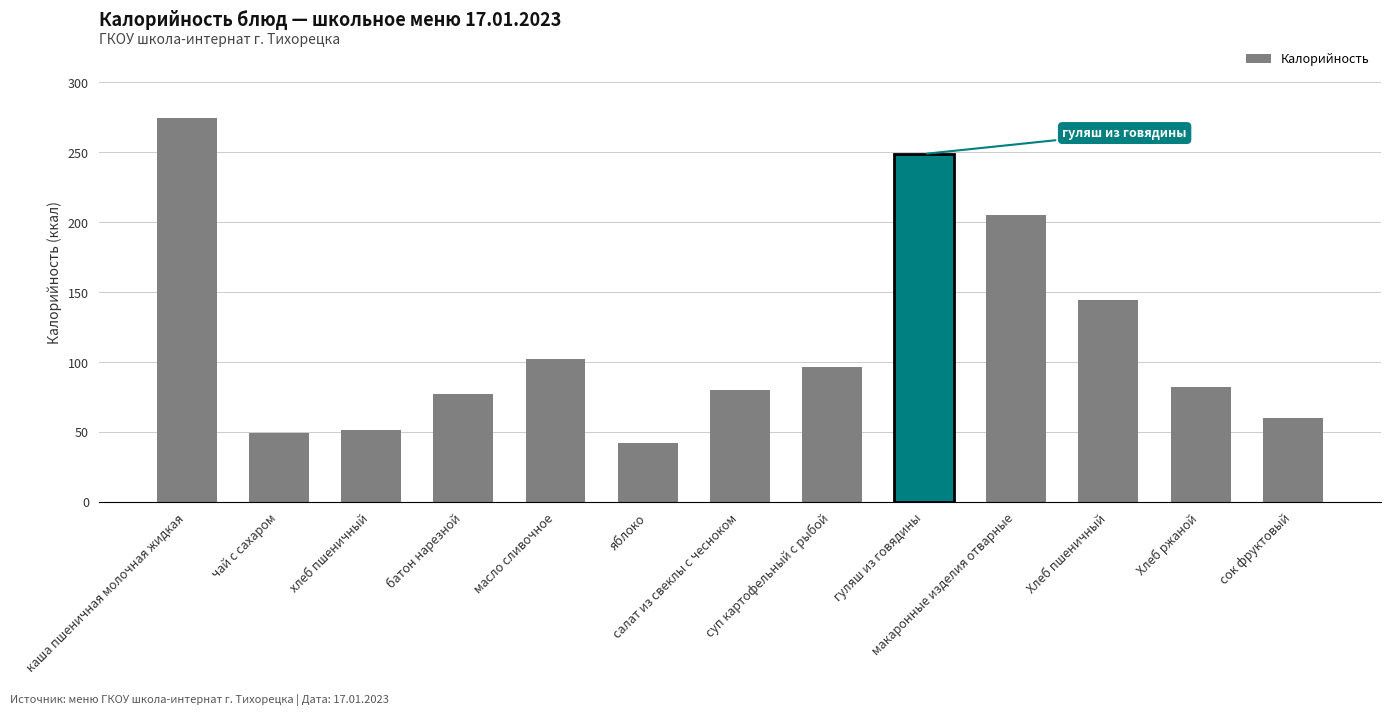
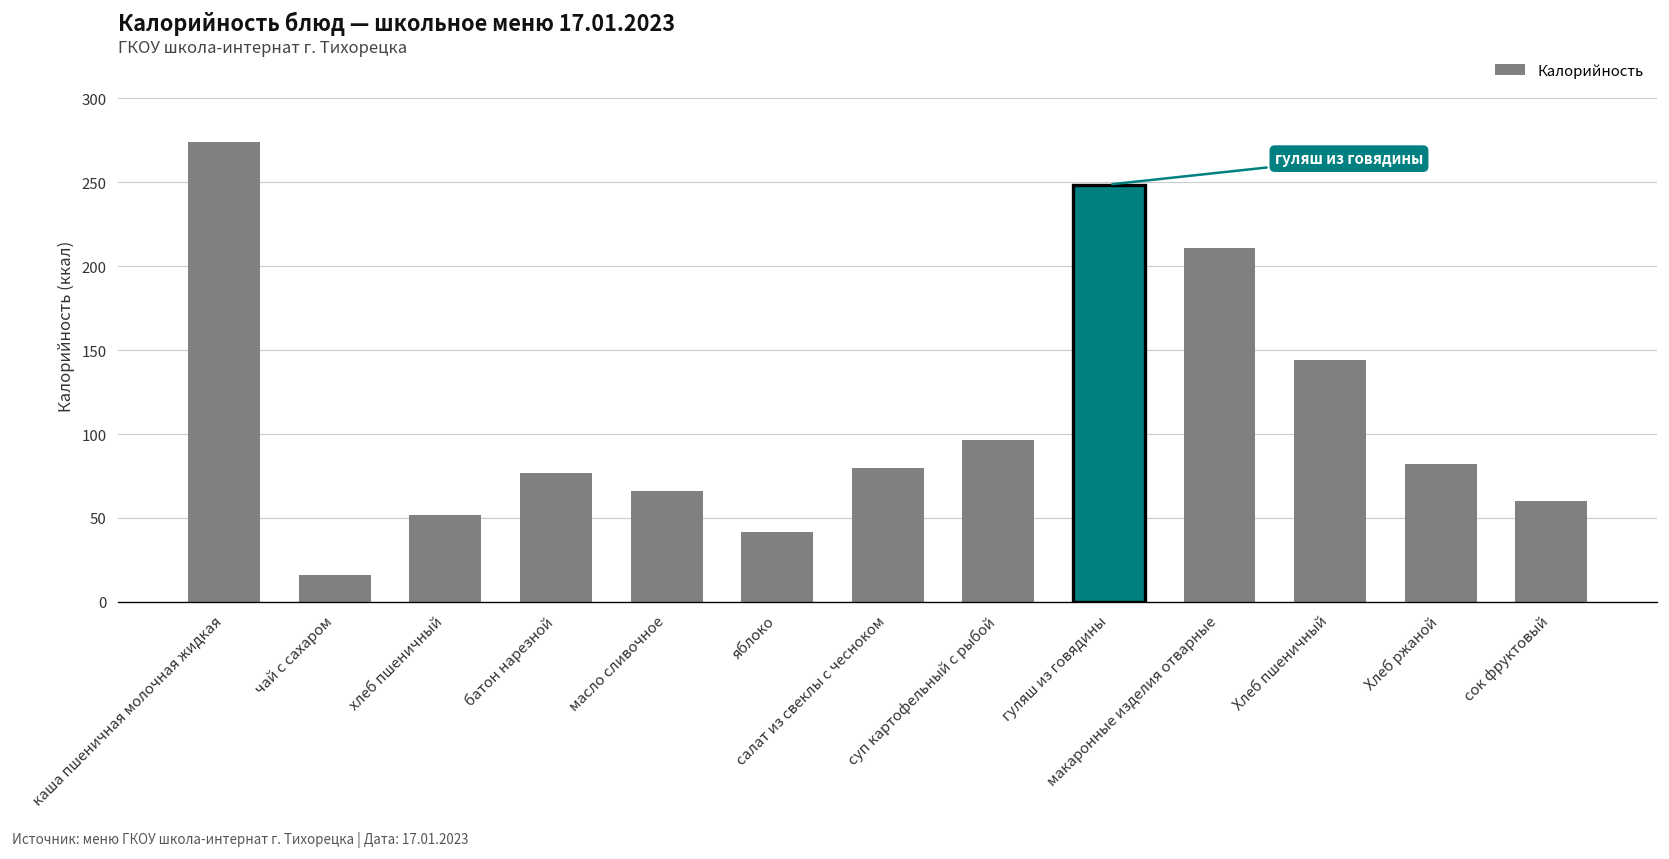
  {
    "каша пшеничная молочная жидкая": 274,
-   "чай с сахаром": 49,
+   "чай с сахаром": 16,
    "хлеб пшеничный": 52,
    "батон нарезной": 77,
-   "масло сливочное": 102,
+   "масло сливочное": 66,
    "яблоко": 42,
    "салат из свеклы с чесноком": 80,
    "суп картофельный с рыбой": 97,
    "гуляш из говядины": 249,
-   "макаронные изделия отварные": 205,
+   "макаронные изделия отварные": 211,
    "Хлеб пшеничный": 144,
    "Хлеб ржаной": 82,
    "сок фруктовый": 60
  }
